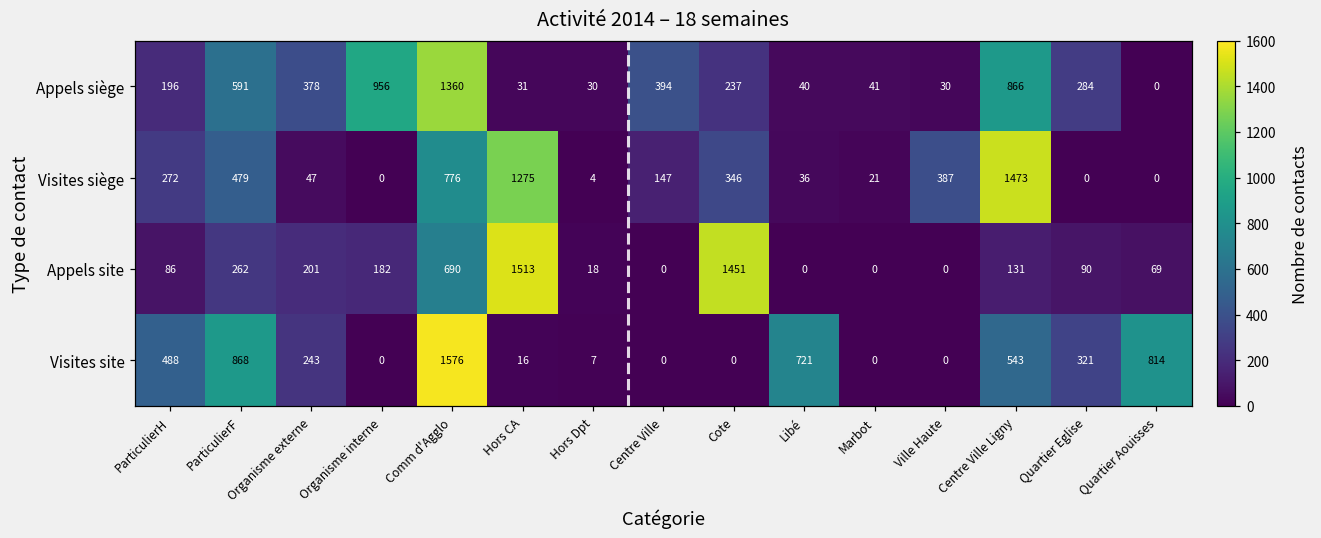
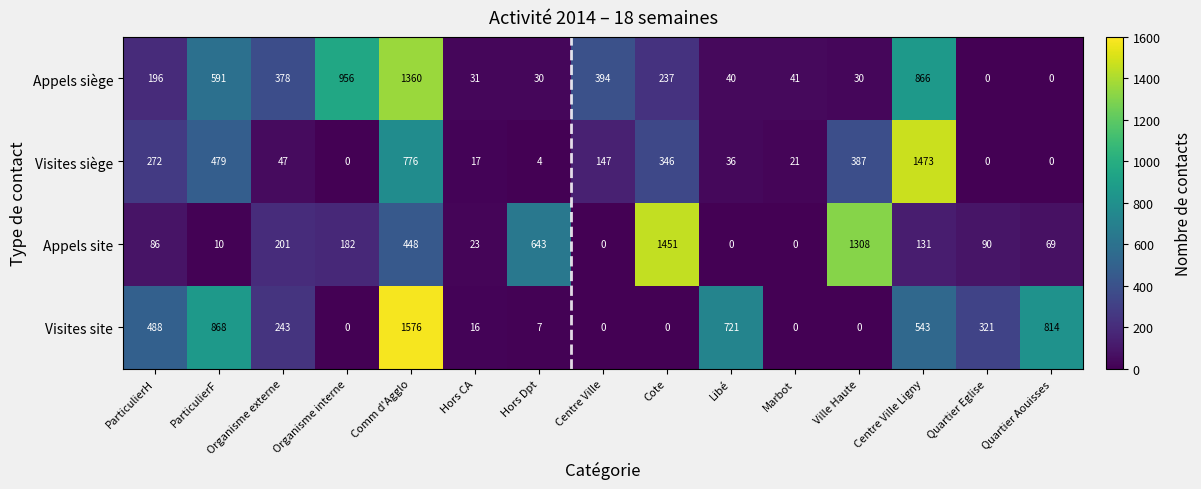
  {
    "Appels siège": {
      "ParticulierH": 196,
      "ParticulierF": 591,
      "Organisme externe": 378,
      "Organisme interne": 956,
      "Comm d'Agglo": 1360,
      "Hors CA": 31,
      "Hors Dpt": 30,
      "Centre Ville": 394,
      "Cote": 237,
      "Libé": 40,
      "Marbot": 41,
      "Ville Haute": 30,
      "Centre Ville Ligny": 866,
-     "Quartier Eglise": 284,
+     "Quartier Eglise": 0,
      "Quartier Aouisses": 0
    },
    "Visites siège": {
      "ParticulierH": 272,
      "ParticulierF": 479,
      "Organisme externe": 47,
      "Organisme interne": 0,
      "Comm d'Agglo": 776,
-     "Hors CA": 1275,
+     "Hors CA": 17,
      "Hors Dpt": 4,
      "Centre Ville": 147,
      "Cote": 346,
      "Libé": 36,
      "Marbot": 21,
      "Ville Haute": 387,
      "Centre Ville Ligny": 1473,
      "Quartier Eglise": 0,
      "Quartier Aouisses": 0
    },
    "Appels site": {
      "ParticulierH": 86,
-     "ParticulierF": 262,
+     "ParticulierF": 10,
      "Organisme externe": 201,
      "Organisme interne": 182,
-     "Comm d'Agglo": 690,
-     "Hors CA": 1513,
-     "Hors Dpt": 18,
+     "Comm d'Agglo": 448,
+     "Hors CA": 23,
+     "Hors Dpt": 643,
      "Centre Ville": 0,
      "Cote": 1451,
      "Libé": 0,
      "Marbot": 0,
-     "Ville Haute": 0,
+     "Ville Haute": 1308,
      "Centre Ville Ligny": 131,
      "Quartier Eglise": 90,
      "Quartier Aouisses": 69
    },
    "Visites site": {
      "ParticulierH": 488,
      "ParticulierF": 868,
      "Organisme externe": 243,
      "Organisme interne": 0,
      "Comm d'Agglo": 1576,
      "Hors CA": 16,
      "Hors Dpt": 7,
      "Centre Ville": 0,
      "Cote": 0,
      "Libé": 721,
      "Marbot": 0,
      "Ville Haute": 0,
      "Centre Ville Ligny": 543,
      "Quartier Eglise": 321,
      "Quartier Aouisses": 814
    }
  }
